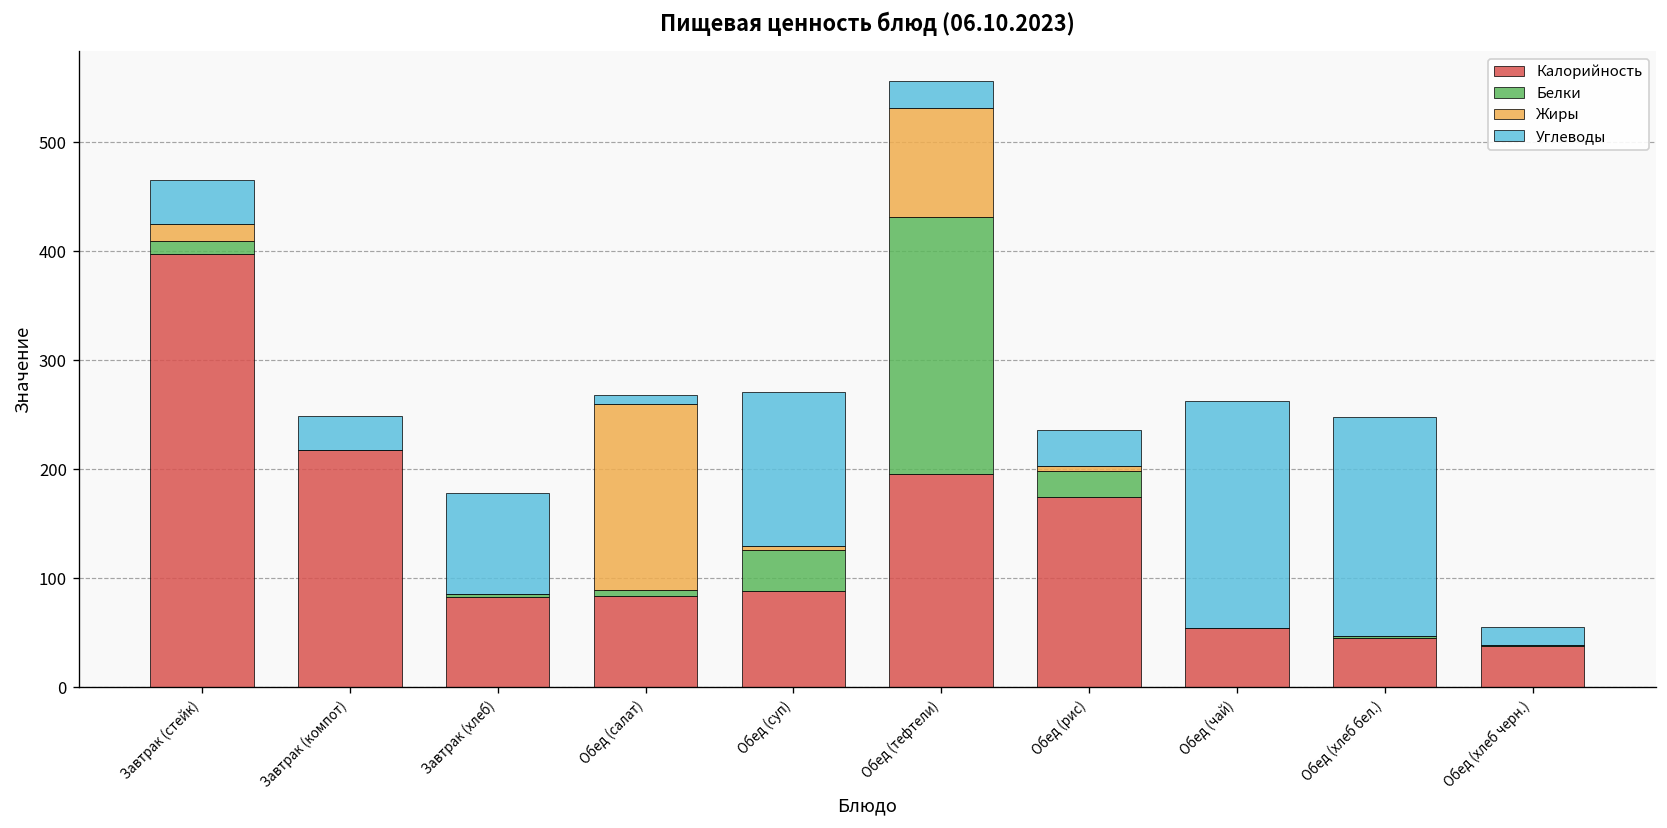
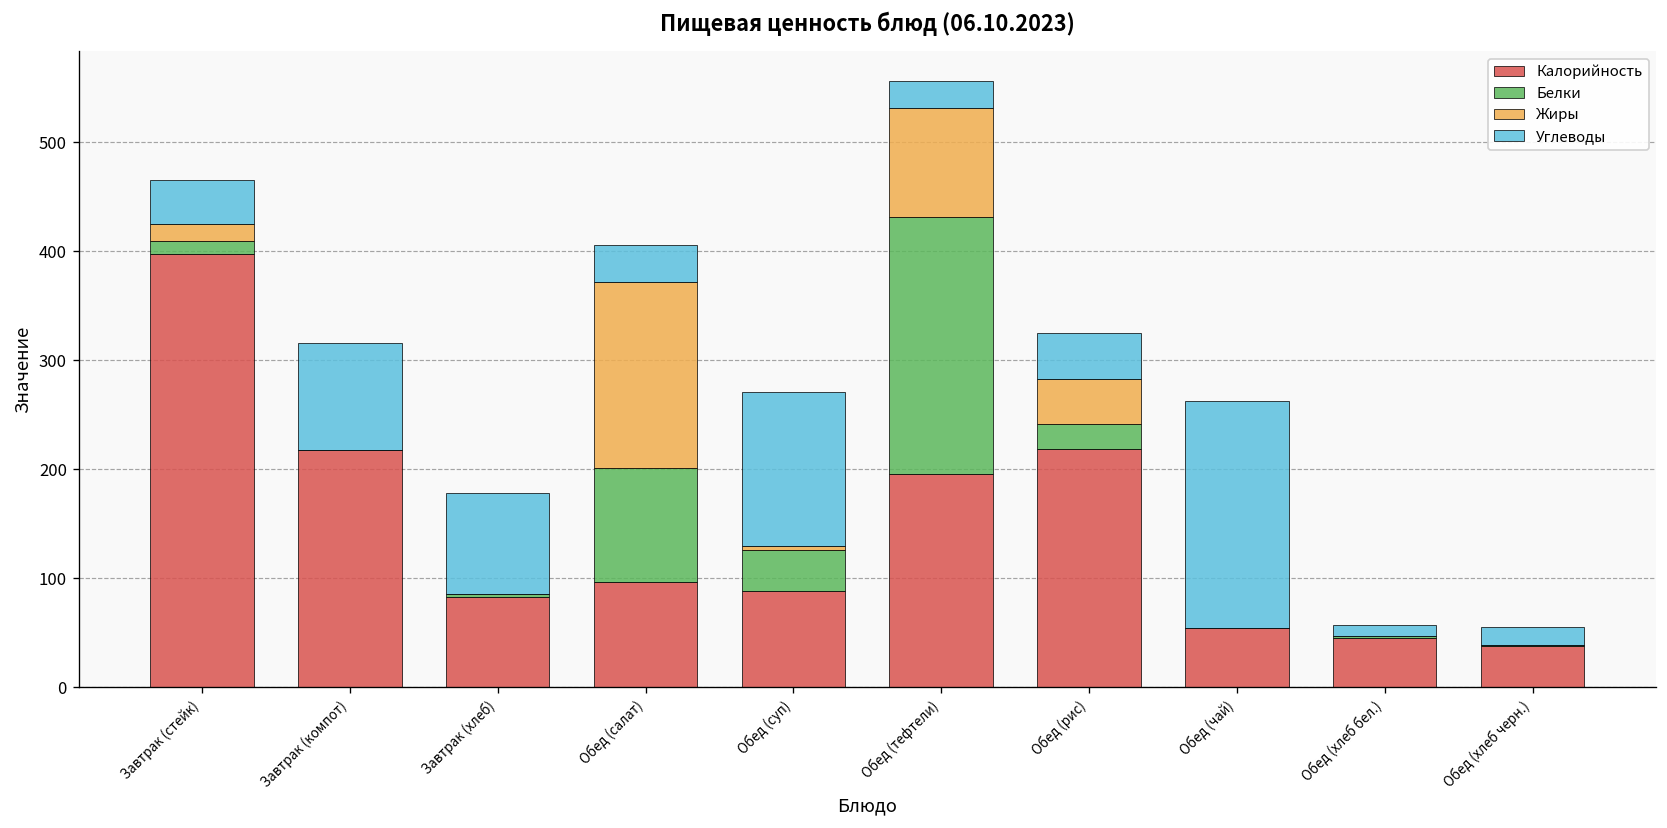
  {
    "Калорийность": {
      "Завтрак (стейк)": 400,
      "Завтрак (компот)": 220,
      "Завтрак (хлеб)": 80,
-     "Обед (салат)": 80,
+     "Обед (салат)": 100,
      "Обед (суп)": 90,
      "Обед (тефтели)": 200,
-     "Обед (рис)": 180,
+     "Обед (рис)": 220,
      "Обед (чай)": 50,
      "Обед (хлеб бел.)": 50,
      "Обед (хлеб черн.)": 40
    },
    "Белки": {
      "Завтрак (стейк)": 10,
      "Завтрак (компот)": 0,
      "Завтрак (хлеб)": 0,
-     "Обед (салат)": 10,
+     "Обед (салат)": 100,
      "Обед (суп)": 40,
      "Обед (тефтели)": 240,
      "Обед (рис)": 20,
      "Обед (чай)": 0
    },
    "Жиры": {
      "Завтрак (стейк)": 20,
      "Завтрак (компот)": 0,
      "Завтрак (хлеб)": 0,
      "Обед (салат)": 170,
      "Обед (суп)": 0,
      "Обед (тефтели)": 100,
-     "Обед (рис)": 10,
+     "Обед (рис)": 40,
      "Обед (чай)": 0,
      "Обед (хлеб бел.)": 0,
      "Обед (хлеб черн.)": 0
    },
    "Углеводы": {
      "Завтрак (стейк)": 40,
-     "Завтрак (компот)": 30,
+     "Завтрак (компот)": 100,
      "Завтрак (хлеб)": 90,
-     "Обед (салат)": 10,
+     "Обед (салат)": 30,
      "Обед (суп)": 140,
      "Обед (тефтели)": 20,
-     "Обед (рис)": 30,
+     "Обед (рис)": 40,
      "Обед (чай)": 210,
-     "Обед (хлеб бел.)": 200,
+     "Обед (хлеб бел.)": 10,
      "Обед (хлеб черн.)": 20
    }
  }
